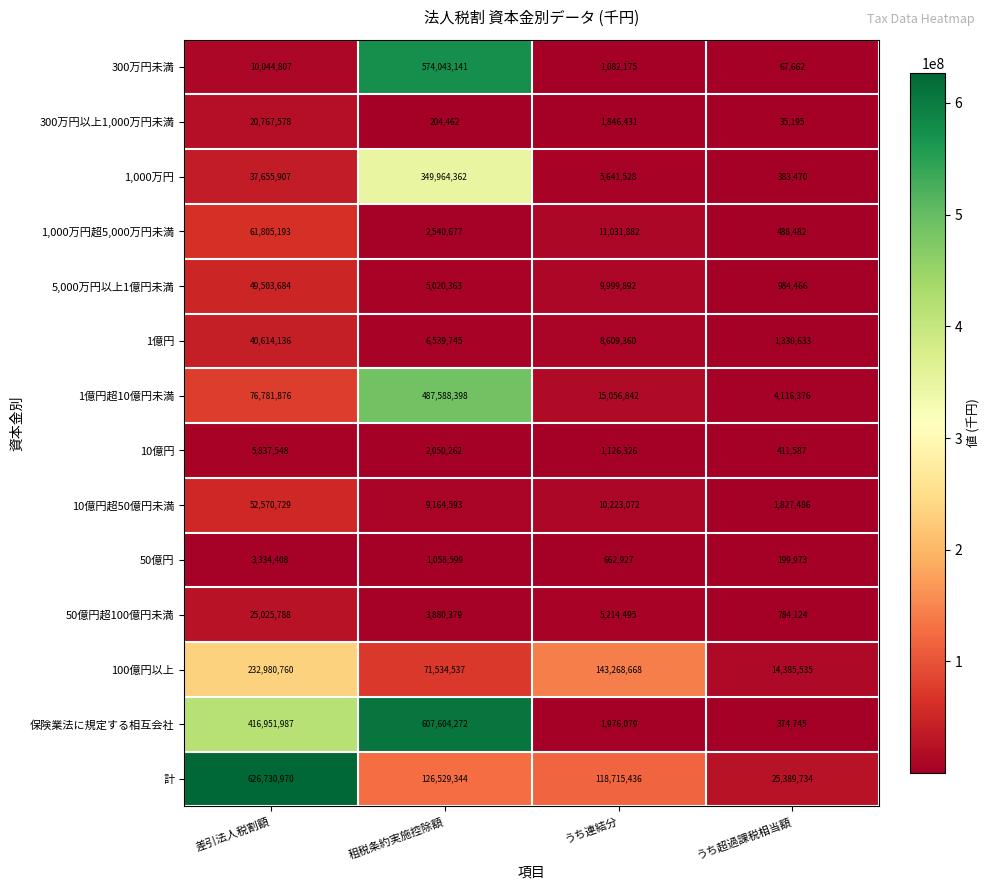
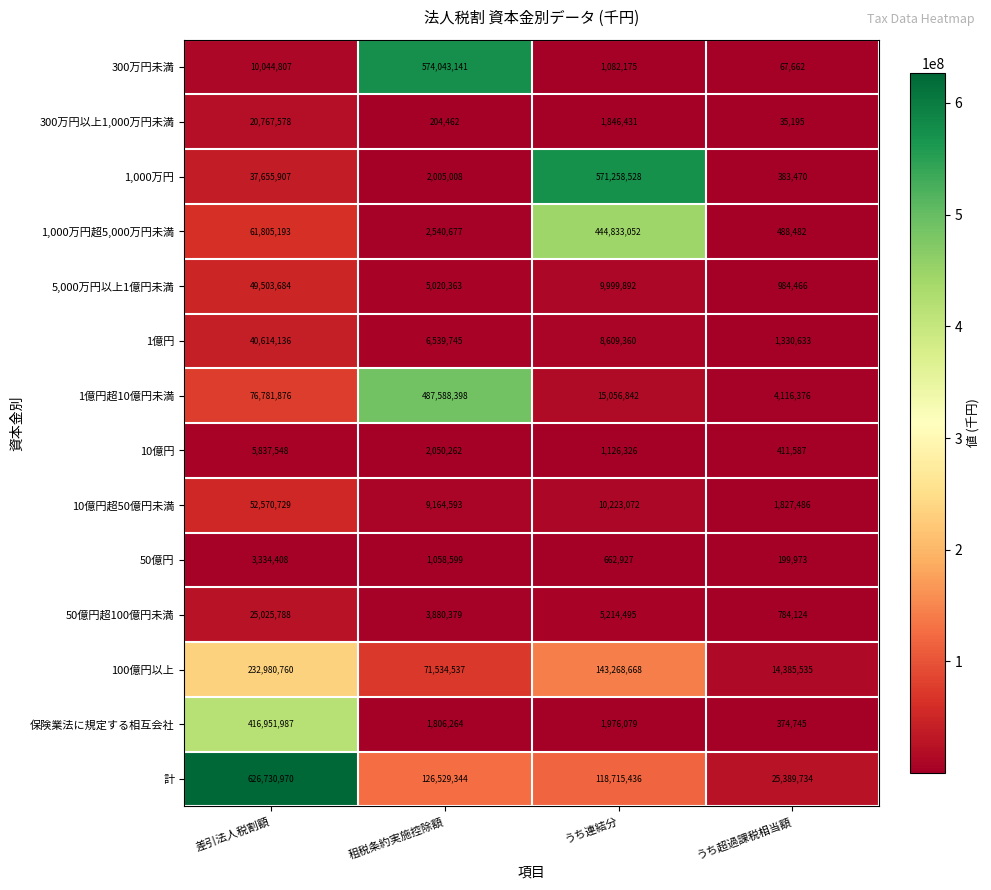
  {
    "300万円未満": {
      "差引法人税割額": "10,044,807",
      "租税条約実施控除額": "574,043,141",
      "うち連結分": "1,082,175",
      "うち超過課税相当額": "67,662"
    },
    "300万円以上1,000万円未満": {
      "差引法人税割額": "20,767,578",
      "租税条約実施控除額": "204,462",
      "うち連結分": "1,846,431",
      "うち超過課税相当額": "35,195"
    },
    "1,000万円": {
      "差引法人税割額": "37,655,907",
-     "租税条約実施控除額": "349,964,362",
-     "うち連結分": "5,641,528",
+     "租税条約実施控除額": "2,005,008",
+     "うち連結分": "571,258,528",
      "うち超過課税相当額": "383,470"
    },
    "1,000万円超5,000万円未満": {
      "差引法人税割額": "61,805,193",
      "租税条約実施控除額": "2,540,677",
-     "うち連結分": "11,031,882",
+     "うち連結分": "444,833,052",
      "うち超過課税相当額": "488,482"
    },
    "5,000万円以上1億円未満": {
      "差引法人税割額": "49,503,684",
      "租税条約実施控除額": "5,020,363",
      "うち連結分": "9,999,892",
      "うち超過課税相当額": "984,466"
    },
    "1億円": {
      "差引法人税割額": "40,614,136",
      "租税条約実施控除額": "6,539,745",
      "うち連結分": "8,609,360",
      "うち超過課税相当額": "1,330,633"
    },
    "1億円超10億円未満": {
      "差引法人税割額": "76,781,876",
      "租税条約実施控除額": "487,588,398",
      "うち連結分": "15,056,842",
      "うち超過課税相当額": "4,116,376"
    },
    "10億円": {
      "差引法人税割額": "5,837,548",
      "租税条約実施控除額": "2,050,262",
      "うち連結分": "1,126,326",
      "うち超過課税相当額": "411,587"
    },
    "10億円超50億円未満": {
      "差引法人税割額": "52,570,729",
      "租税条約実施控除額": "9,164,593",
      "うち連結分": "10,223,072",
      "うち超過課税相当額": "1,827,486"
    },
    "50億円": {
      "差引法人税割額": "3,334,408",
      "租税条約実施控除額": "1,058,599",
      "うち連結分": "662,927",
      "うち超過課税相当額": "199,973"
    },
    "50億円超100億円未満": {
      "差引法人税割額": "25,025,788",
      "租税条約実施控除額": "3,880,379",
      "うち連結分": "5,214,495",
      "うち超過課税相当額": "784,124"
    },
    "100億円以上": {
      "差引法人税割額": "232,980,760",
      "租税条約実施控除額": "71,534,537",
      "うち連結分": "143,268,668",
      "うち超過課税相当額": "14,385,535"
    },
    "保険業法に規定する相互会社": {
      "差引法人税割額": "416,951,987",
-     "租税条約実施控除額": "607,604,272",
+     "租税条約実施控除額": "1,806,264",
      "うち連結分": "1,976,079",
      "うち超過課税相当額": "374,745"
    },
    "計": {
      "差引法人税割額": "626,730,970",
      "租税条約実施控除額": "126,529,344",
      "うち連結分": "118,715,436",
      "うち超過課税相当額": "25,389,734"
    }
  }
